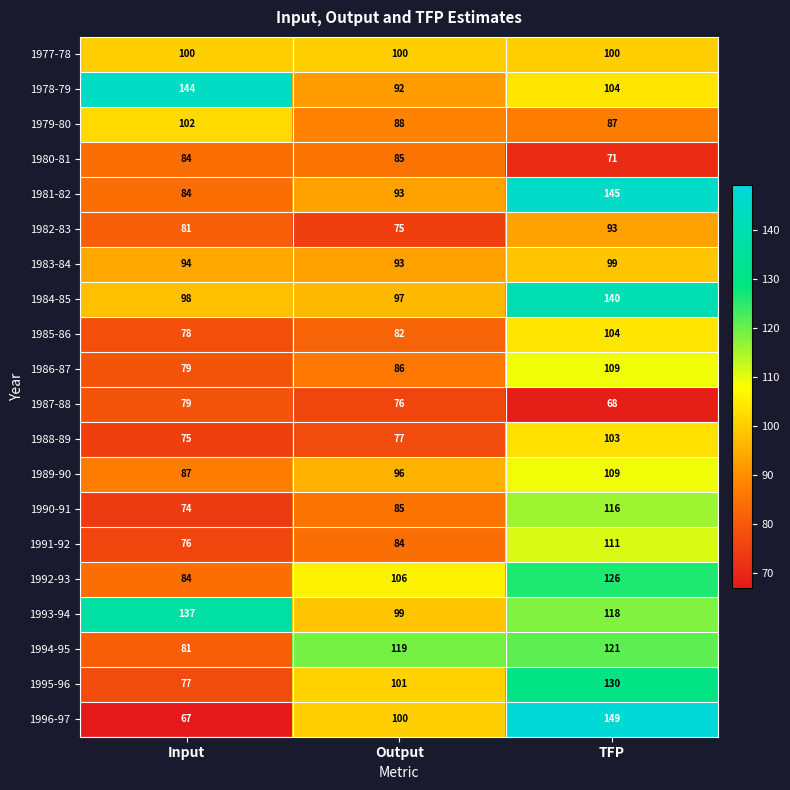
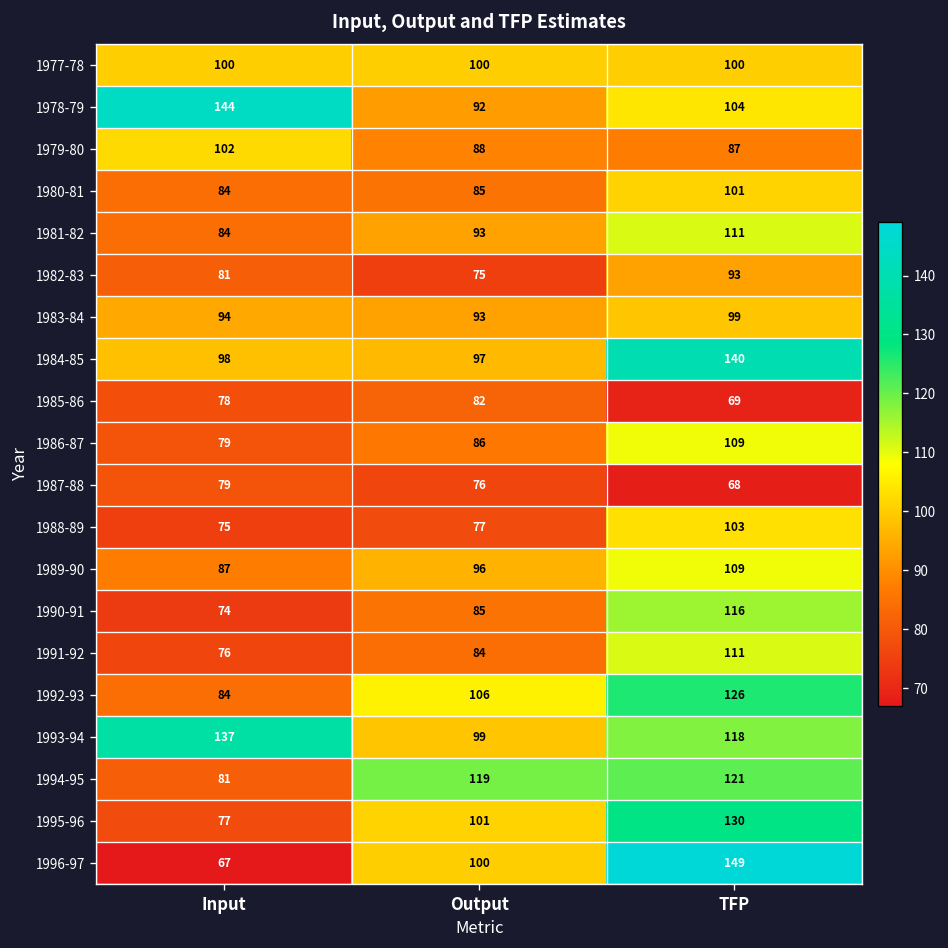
  {
    "1977-78": {
      "Input": 100,
      "Output": 100,
      "TFP": 100
    },
    "1978-79": {
      "Input": 144,
      "Output": 92,
      "TFP": 104
    },
    "1979-80": {
      "Input": 102,
      "Output": 88,
      "TFP": 87
    },
    "1980-81": {
      "Input": 84,
      "Output": 85,
-     "TFP": 71
+     "TFP": 101
    },
    "1981-82": {
      "Input": 84,
      "Output": 93,
-     "TFP": 145
+     "TFP": 111
    },
    "1982-83": {
      "Input": 81,
      "Output": 75,
      "TFP": 93
    },
    "1983-84": {
      "Input": 94,
      "Output": 93,
      "TFP": 99
    },
    "1984-85": {
      "Input": 98,
      "Output": 97,
      "TFP": 140
    },
    "1985-86": {
      "Input": 78,
      "Output": 82,
-     "TFP": 104
+     "TFP": 69
    },
    "1986-87": {
      "Input": 79,
      "Output": 86,
      "TFP": 109
    },
    "1987-88": {
      "Input": 79,
      "Output": 76,
      "TFP": 68
    },
    "1988-89": {
      "Input": 75,
      "Output": 77,
      "TFP": 103
    },
    "1989-90": {
      "Input": 87,
      "Output": 96,
      "TFP": 109
    },
    "1990-91": {
      "Input": 74,
      "Output": 85,
      "TFP": 116
    },
    "1991-92": {
      "Input": 76,
      "Output": 84,
      "TFP": 111
    },
    "1992-93": {
      "Input": 84,
      "Output": 106,
      "TFP": 126
    },
    "1993-94": {
      "Input": 137,
      "Output": 99,
      "TFP": 118
    },
    "1994-95": {
      "Input": 81,
      "Output": 119,
      "TFP": 121
    },
    "1995-96": {
      "Input": 77,
      "Output": 101,
      "TFP": 130
    },
    "1996-97": {
      "Input": 67,
      "Output": 100,
      "TFP": 149
    }
  }
